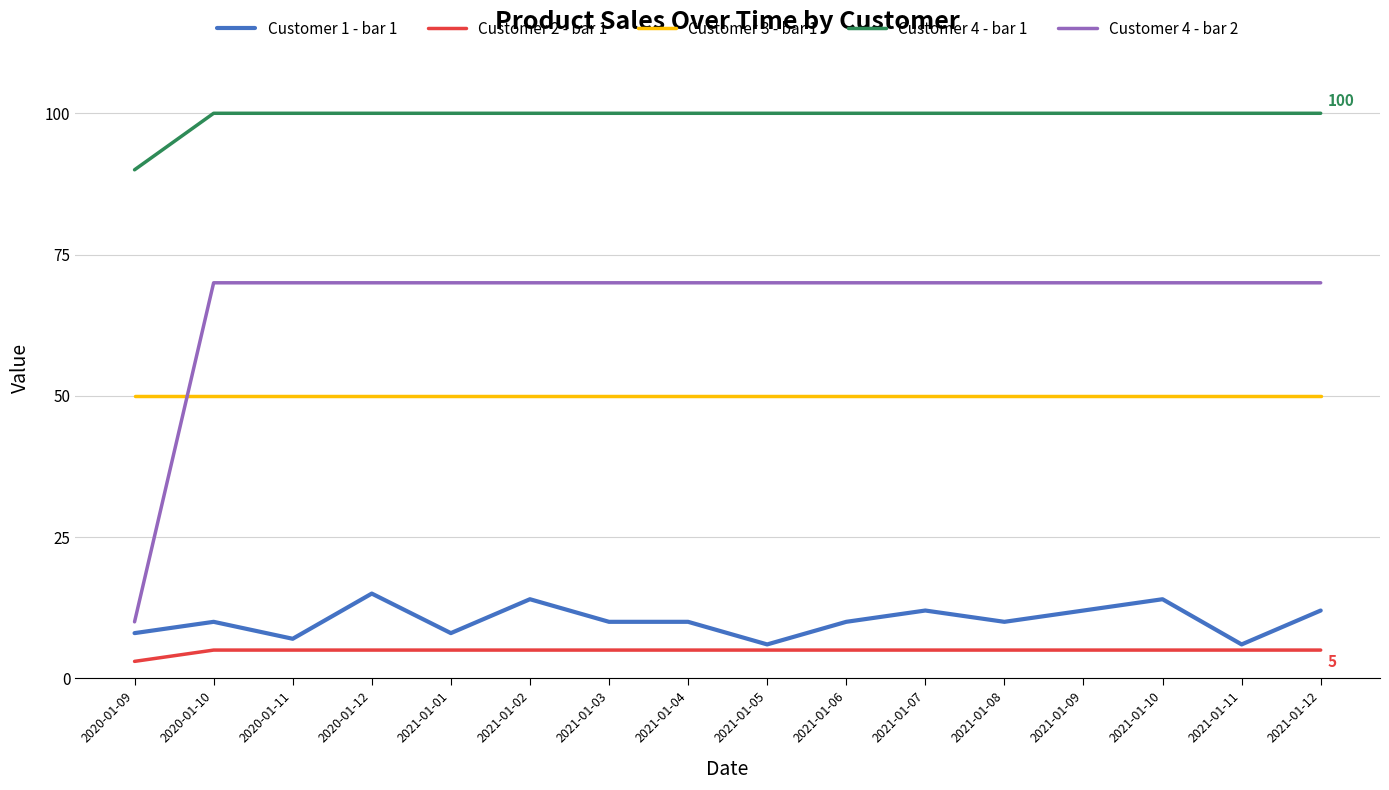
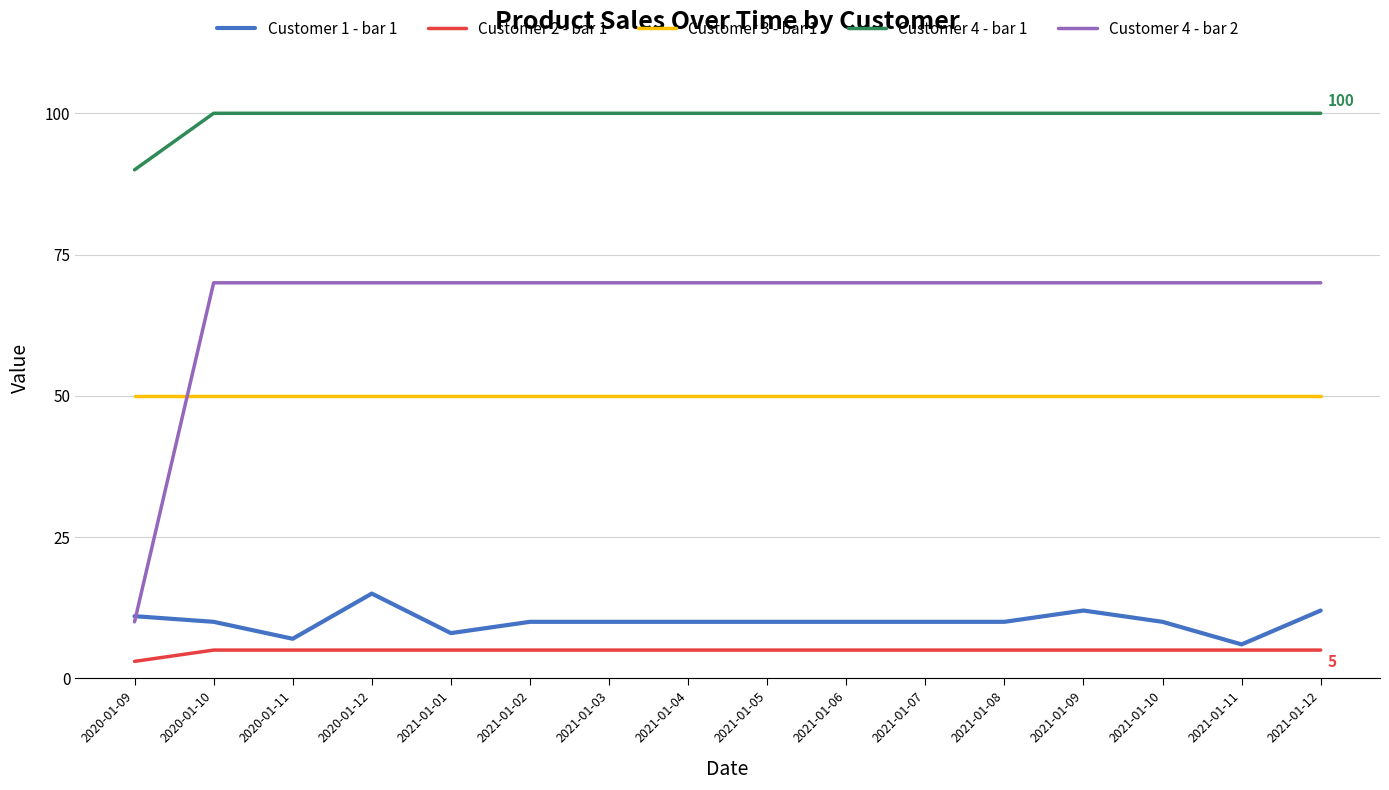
  {
    "Customer 1 - bar 1": {
-     "2020-01-09": 8,
+     "2020-01-09": 11,
      "2020-01-10": 10,
      "2020-01-11": 7,
      "2020-01-12": 15,
      "2021-01-01": 8,
-     "2021-01-02": 14,
+     "2021-01-02": 10,
      "2021-01-03": 10,
      "2021-01-04": 10,
-     "2021-01-05": 6,
+     "2021-01-05": 10,
      "2021-01-06": 10,
-     "2021-01-07": 12,
+     "2021-01-07": 10,
      "2021-01-08": 10,
      "2021-01-09": 12,
-     "2021-01-10": 14,
+     "2021-01-10": 10,
      "2021-01-11": 6,
      "2021-01-12": 12
    },
    "Customer 2 - bar 1": {
      "2021-01-12": 5
    },
    "Customer 3 - bar 1": {
      "2020-01-09": 50,
      "2020-01-10": 50,
      "2020-01-11": 50,
      "2020-01-12": 50,
      "2021-01-01": 50,
      "2021-01-02": 50,
      "2021-01-03": 50,
      "2021-01-04": 50,
      "2021-01-05": 50,
      "2021-01-06": 50,
      "2021-01-07": 50,
      "2021-01-08": 50,
      "2021-01-09": 50,
      "2021-01-10": 50,
      "2021-01-11": 50,
      "2021-01-12": 50
    },
    "Customer 4 - bar 1": {
      "2021-01-12": 100
    },
    "Customer 4 - bar 2": {
      "2020-01-09": 10,
      "2020-01-10": 70,
      "2020-01-11": 70,
      "2020-01-12": 70,
      "2021-01-01": 70,
      "2021-01-02": 70,
      "2021-01-03": 70,
      "2021-01-04": 70,
      "2021-01-05": 70,
      "2021-01-06": 70,
      "2021-01-07": 70,
      "2021-01-08": 70,
      "2021-01-09": 70,
      "2021-01-10": 70,
      "2021-01-11": 70,
      "2021-01-12": 70
    }
  }
